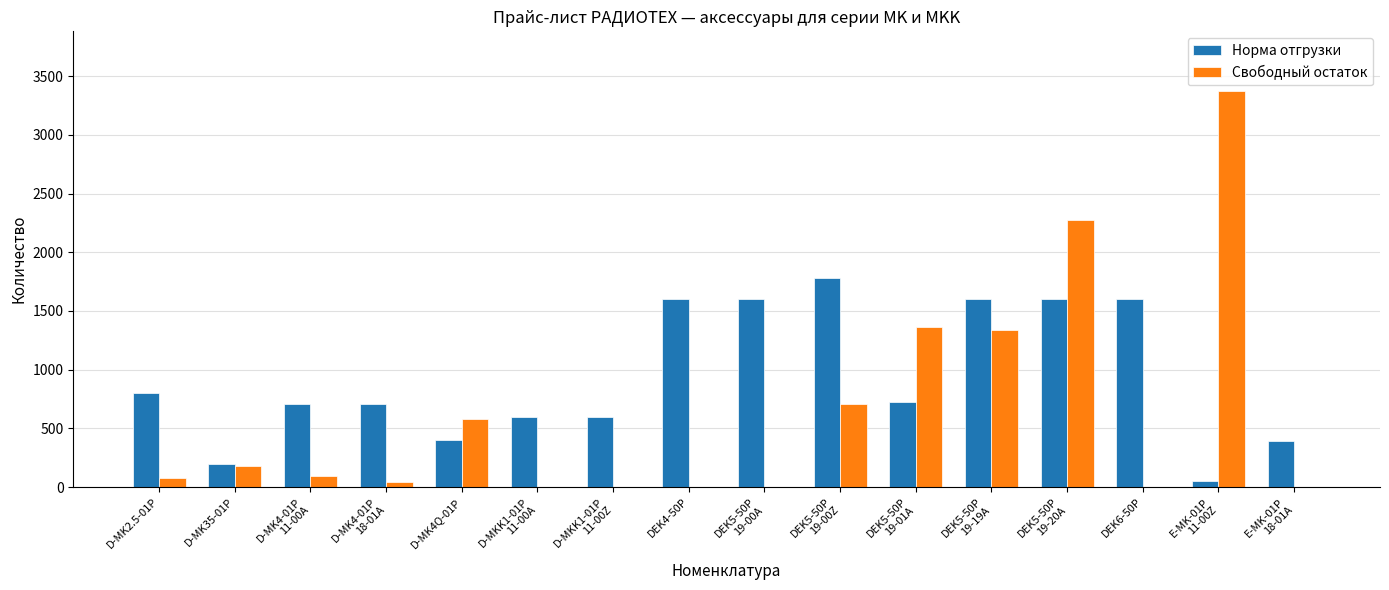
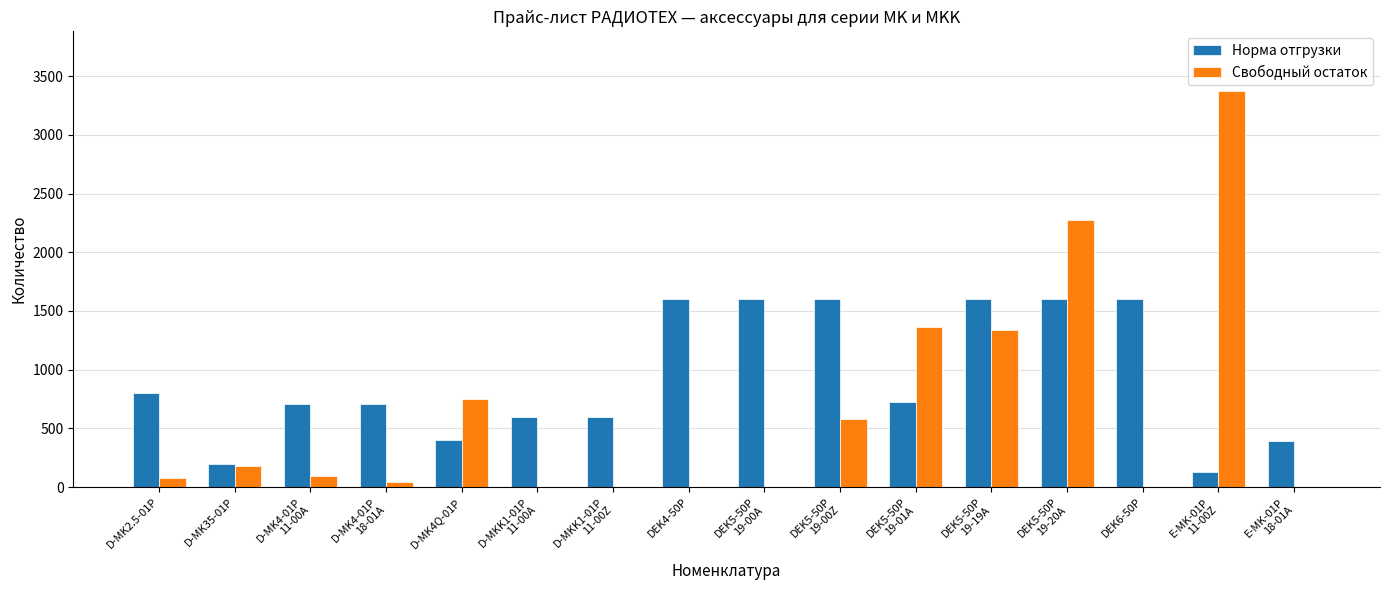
  {
    "Норма отгрузки": {
      "D-MK2.5-01P": 800,
      "D-MK35-01P": 200,
      "D-MK4-01P 11-00A": 710,
      "D-MK4-01P 18-01A": 700,
      "D-MK4Q-01P": 400,
      "D-MKK1-01P 11-00A": 600,
      "D-MKK1-01P 11-00Z": 600,
      "DEK4-50P": 1600,
      "DEK5-50P 19-00A": 1600,
-     "DEK5-50P 19-00Z": 1790,
+     "DEK5-50P 19-00Z": 1600,
      "DEK5-50P 19-01A": 730,
      "DEK5-50P 19-19A": 1600,
      "DEK5-50P 19-20A": 1600,
      "DEK6-50P": 1600,
-     "E-MK-01P 11-00Z": 50,
+     "E-MK-01P 11-00Z": 130,
      "E-MK-01P 18-01A": 400
    },
    "Свободный остаток": {
      "D-MK2.5-01P": 80,
      "D-MK35-01P": 180,
      "D-MK4-01P 11-00A": 100,
      "D-MK4-01P 18-01A": 40,
-     "D-MK4Q-01P": 580,
+     "D-MK4Q-01P": 750,
      "D-MKK1-01P 11-00A": 0,
      "D-MKK1-01P 11-00Z": 0,
      "DEK4-50P": 0,
-     "DEK5-50P 19-00Z": 710,
+     "DEK5-50P 19-00Z": 580,
      "DEK5-50P 19-01A": 1360,
      "DEK5-50P 19-19A": 1340,
      "DEK5-50P 19-20A": 2280,
      "DEK6-50P": 0,
      "E-MK-01P 11-00Z": 3380
    }
  }
